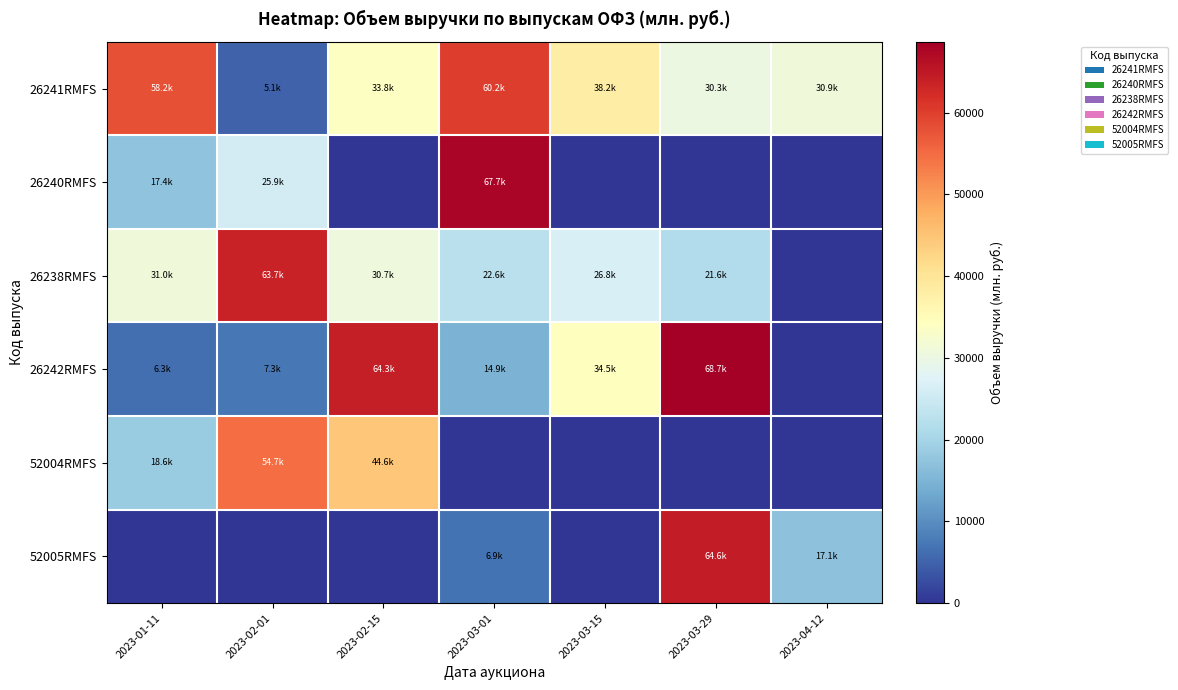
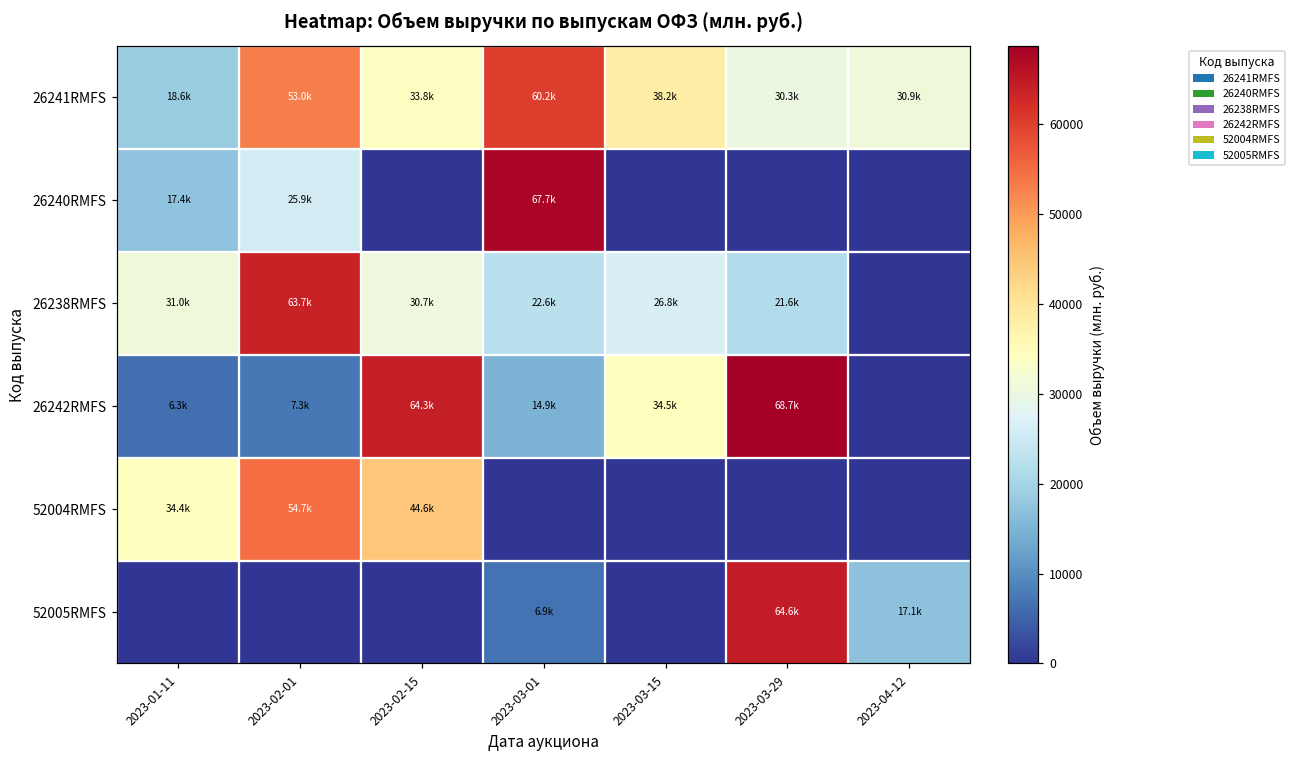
  {
    "26241RMFS": {
-     "2023-01-11": "58.2k",
-     "2023-02-01": "5.1k",
+     "2023-01-11": "18.6k",
+     "2023-02-01": "53.0k",
      "2023-02-15": "33.8k",
      "2023-03-01": "60.2k",
      "2023-03-15": "38.2k",
      "2023-03-29": "30.3k",
      "2023-04-12": "30.9k"
    },
    "26240RMFS": {
      "2023-01-11": "17.4k",
      "2023-02-01": "25.9k",
      "2023-03-01": "67.7k"
    },
    "26238RMFS": {
      "2023-01-11": "31.0k",
      "2023-02-01": "63.7k",
      "2023-02-15": "30.7k",
      "2023-03-01": "22.6k",
      "2023-03-15": "26.8k",
      "2023-03-29": "21.6k"
    },
    "26242RMFS": {
      "2023-01-11": "6.3k",
      "2023-02-01": "7.3k",
      "2023-02-15": "64.3k",
      "2023-03-01": "14.9k",
      "2023-03-15": "34.5k",
      "2023-03-29": "68.7k"
    },
    "52004RMFS": {
-     "2023-01-11": "18.6k",
+     "2023-01-11": "34.4k",
      "2023-02-01": "54.7k",
      "2023-02-15": "44.6k"
    },
    "52005RMFS": {
      "2023-03-01": "6.9k",
      "2023-03-29": "64.6k",
      "2023-04-12": "17.1k"
    }
  }
